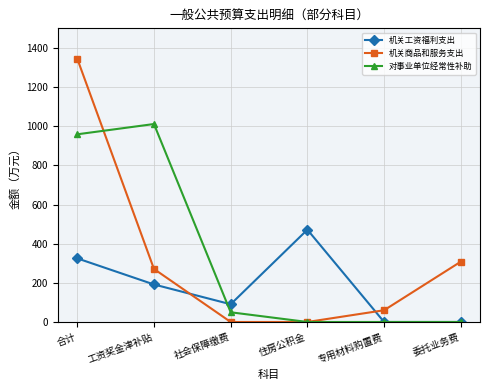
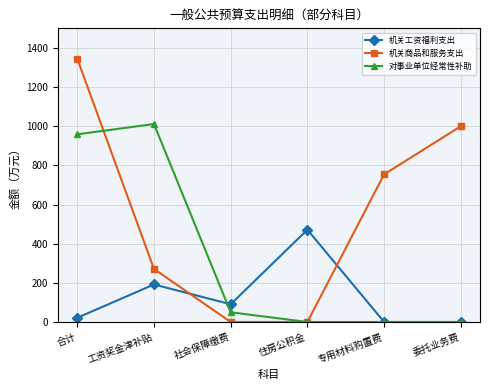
  {
    "机关工资福利支出": {
-     "合计": 320,
+     "合计": 20,
      "工资奖金津补贴": 190,
      "社会保障缴费": 90,
      "住房公积金": 470
    },
    "机关商品和服务支出": {
      "合计": 1350,
      "工资奖金津补贴": 270,
      "社会保障缴费": 0,
-     "专用材料购置费": 60,
-     "委托业务费": 310
+     "专用材料购置费": 750,
+     "委托业务费": 1000
    },
    "对事业单位经常性补助": {
      "合计": 960,
      "工资奖金津补贴": 1010,
      "社会保障缴费": 50
    }
  }
